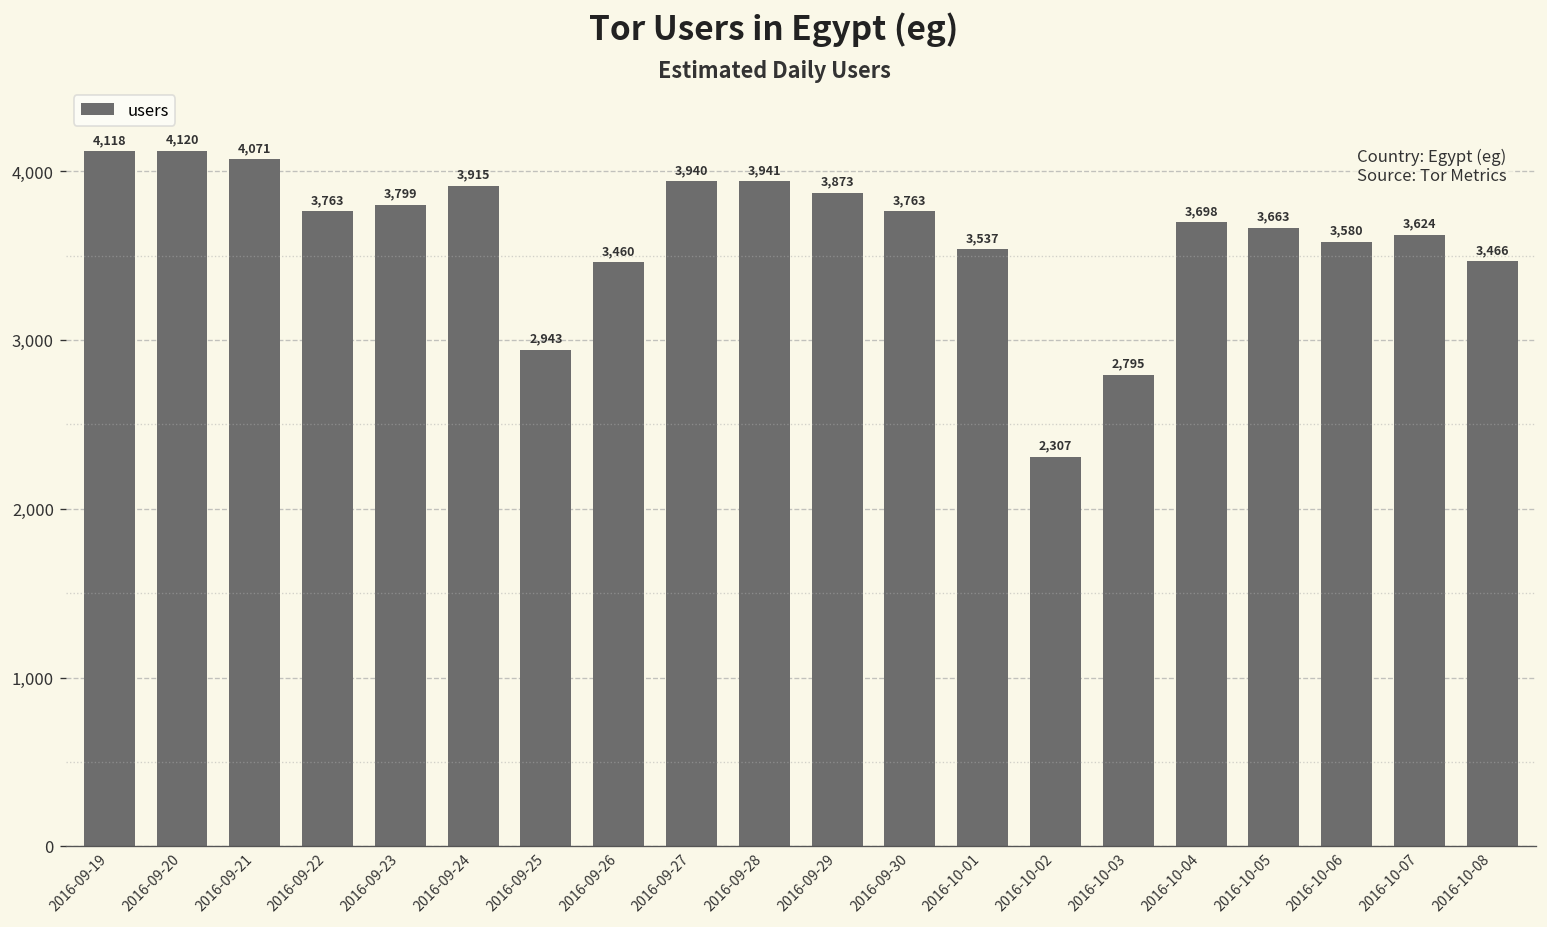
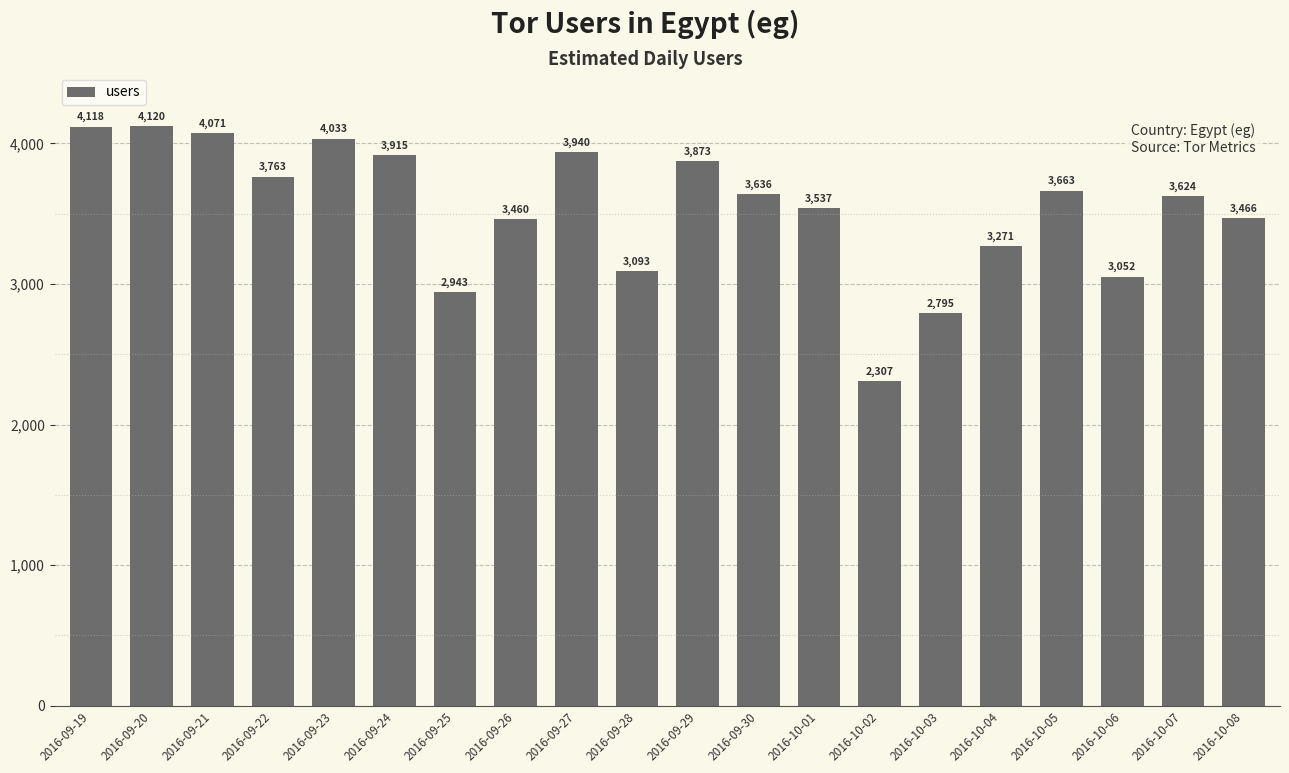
  {
    "2016-09-19": "4,118",
    "2016-09-20": "4,120",
    "2016-09-21": "4,071",
    "2016-09-22": "3,763",
-   "2016-09-23": "3,799",
+   "2016-09-23": "4,033",
    "2016-09-24": "3,915",
    "2016-09-25": "2,943",
    "2016-09-26": "3,460",
    "2016-09-27": "3,940",
-   "2016-09-28": "3,941",
+   "2016-09-28": "3,093",
    "2016-09-29": "3,873",
-   "2016-09-30": "3,763",
+   "2016-09-30": "3,636",
    "2016-10-01": "3,537",
    "2016-10-02": "2,307",
    "2016-10-03": "2,795",
-   "2016-10-04": "3,698",
+   "2016-10-04": "3,271",
    "2016-10-05": "3,663",
-   "2016-10-06": "3,580",
+   "2016-10-06": "3,052",
    "2016-10-07": "3,624",
    "2016-10-08": "3,466"
  }
